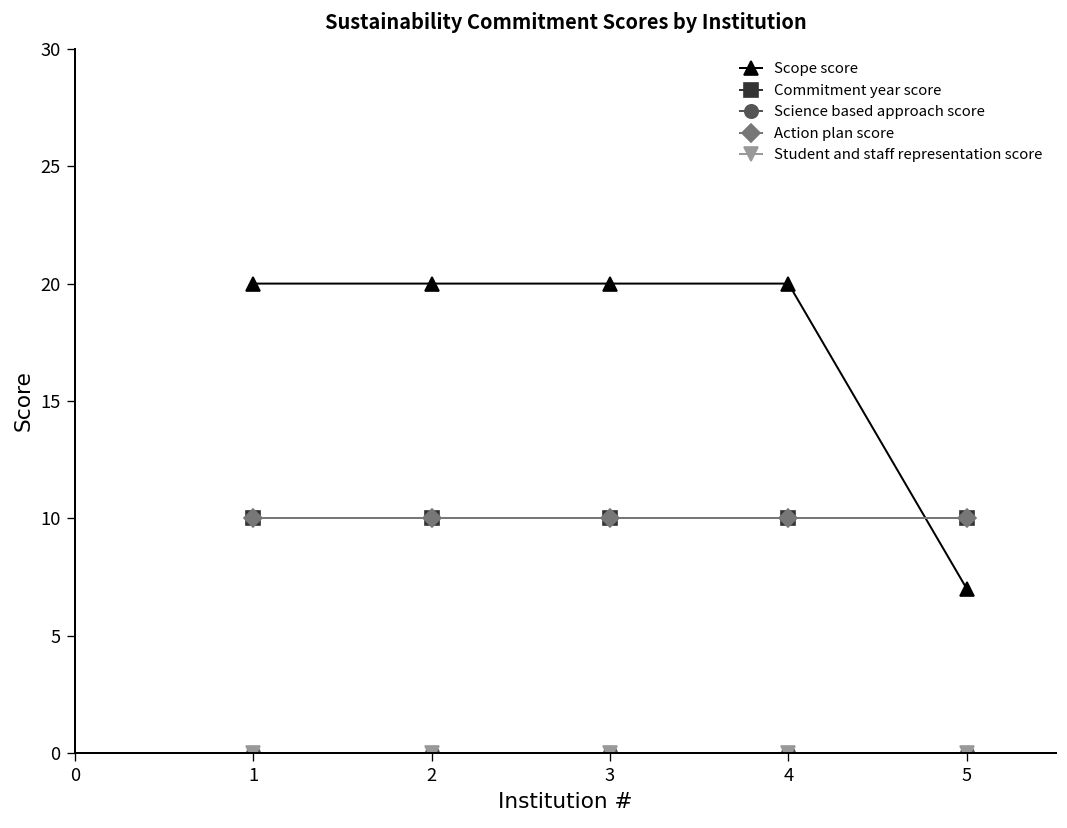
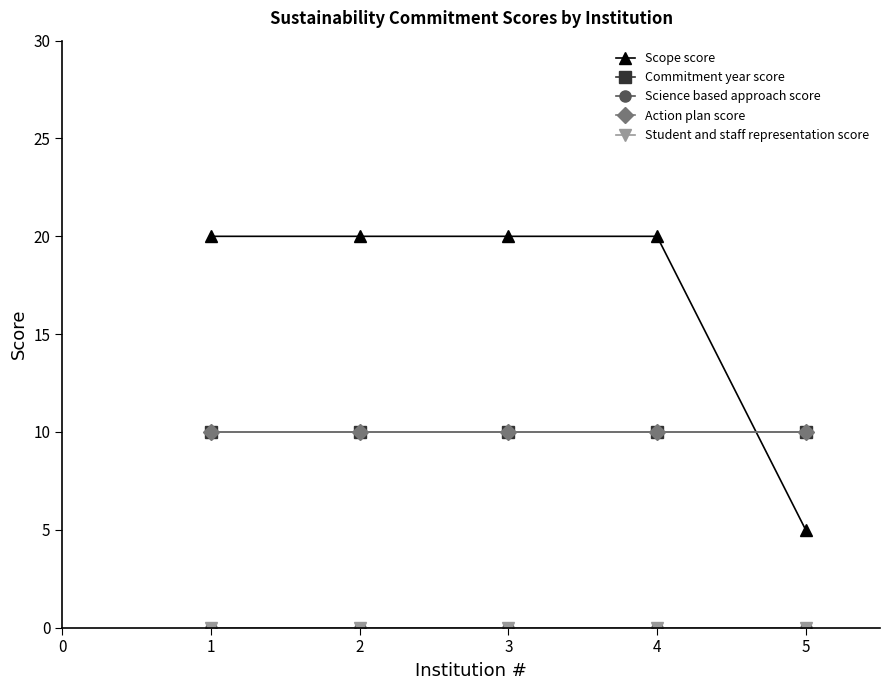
  {
    "Scope score": {
      "1": 20,
      "2": 20,
      "3": 20,
      "4": 20,
-     "5": 7
+     "5": 5
    }
  }
